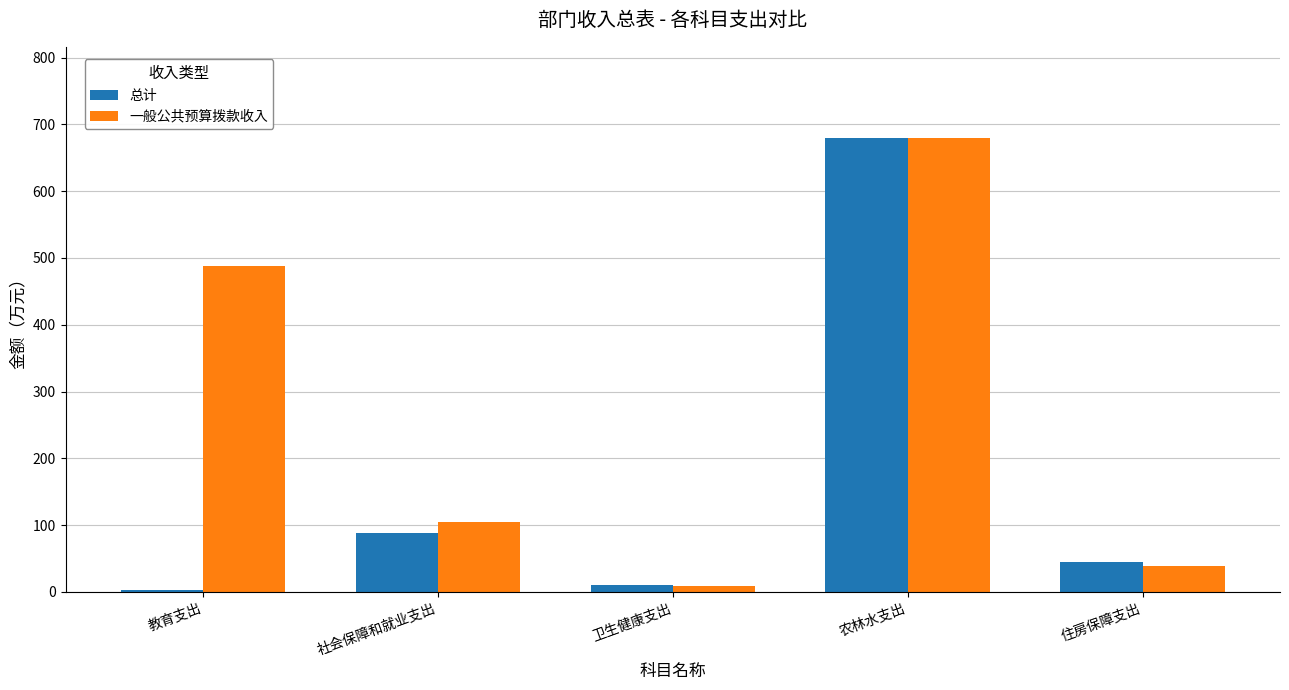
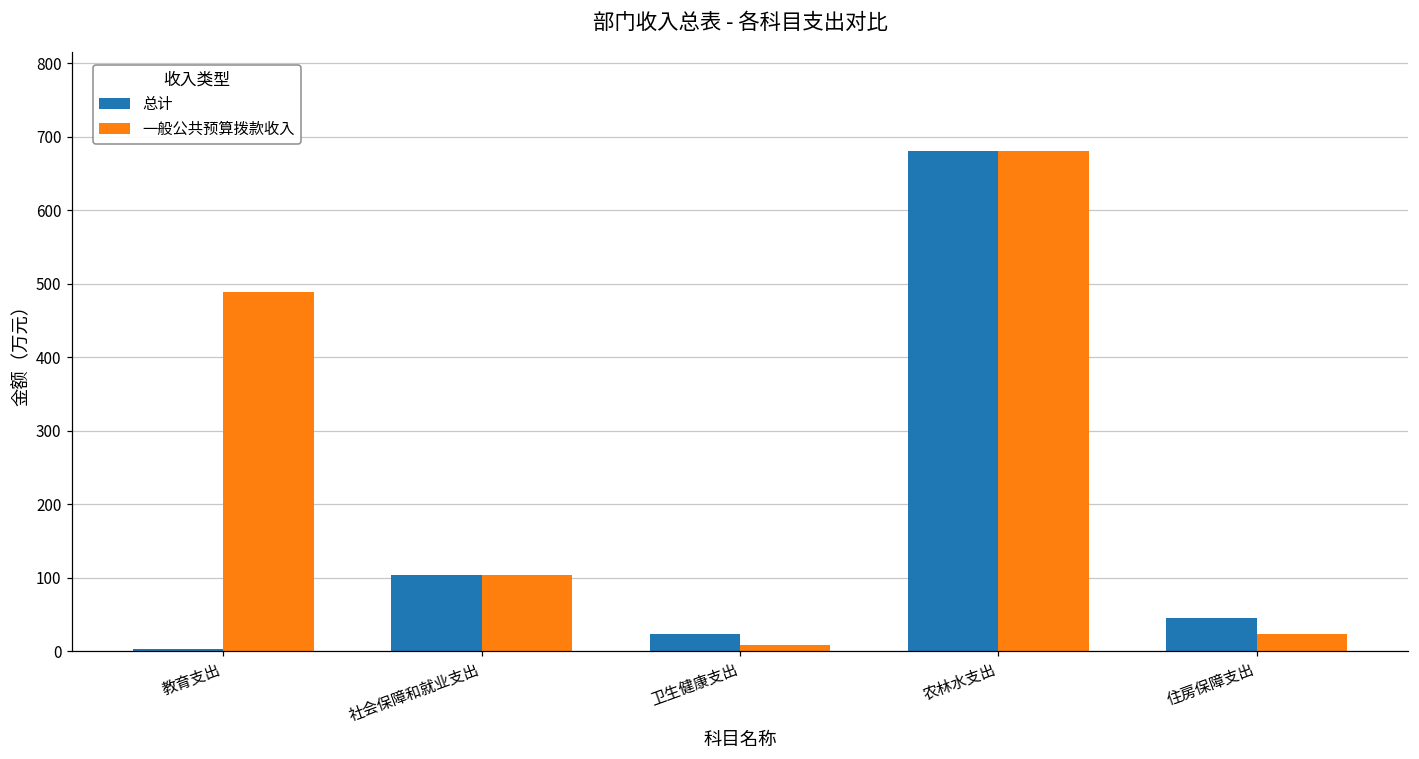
  {
    "总计": {
-     "社会保障和就业支出": 90,
-     "卫生健康支出": 10,
+     "社会保障和就业支出": 100,
+     "卫生健康支出": 20,
      "农林水支出": 680,
      "住房保障支出": 40
    },
    "一般公共预算拨款收入": {
      "教育支出": 490,
      "社会保障和就业支出": 100,
      "卫生健康支出": 10,
      "农林水支出": 680,
-     "住房保障支出": 40
+     "住房保障支出": 20
    }
  }
